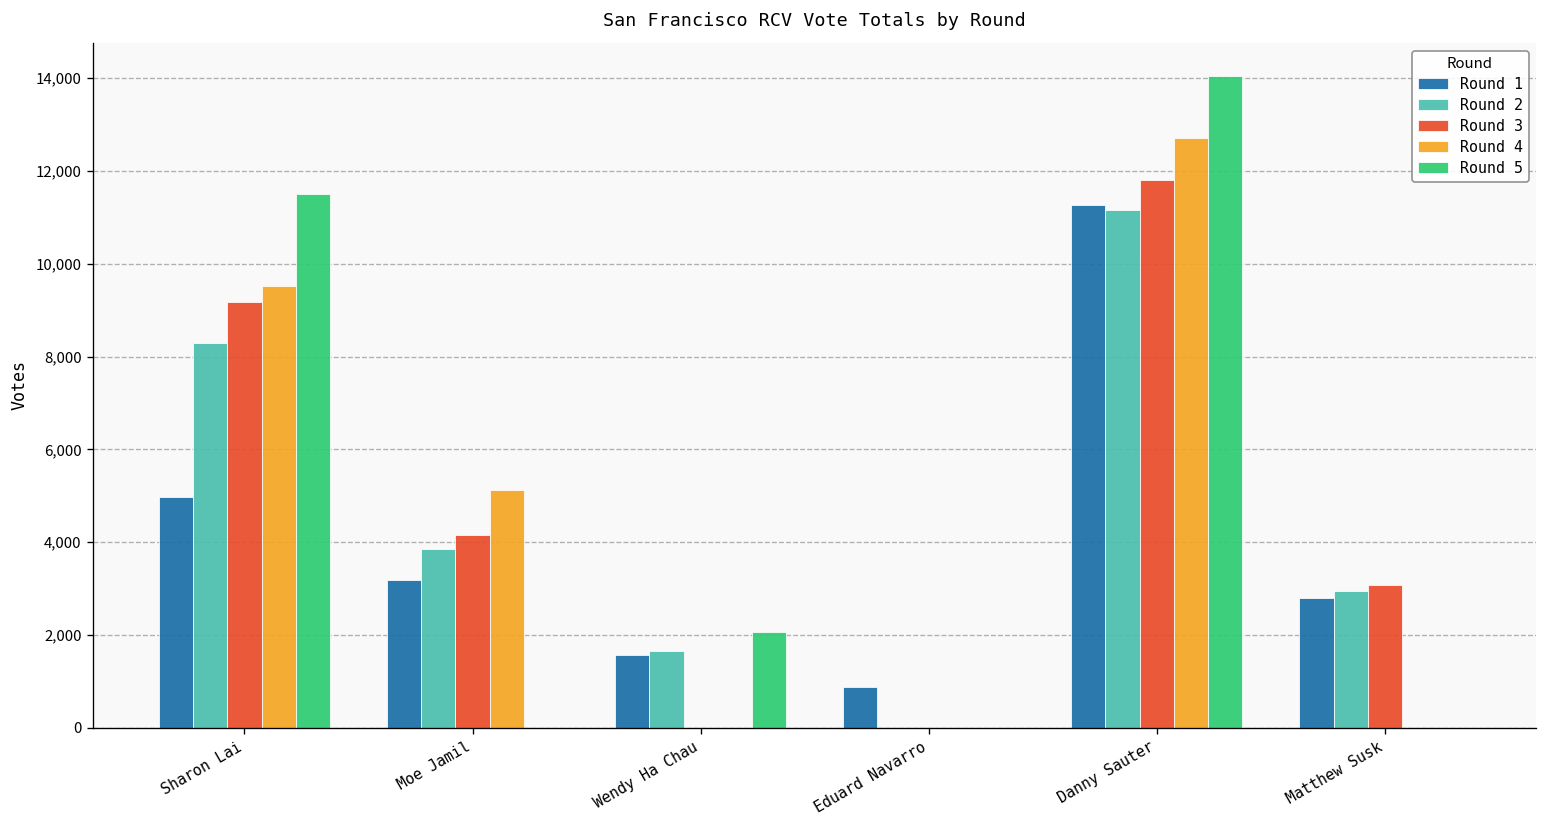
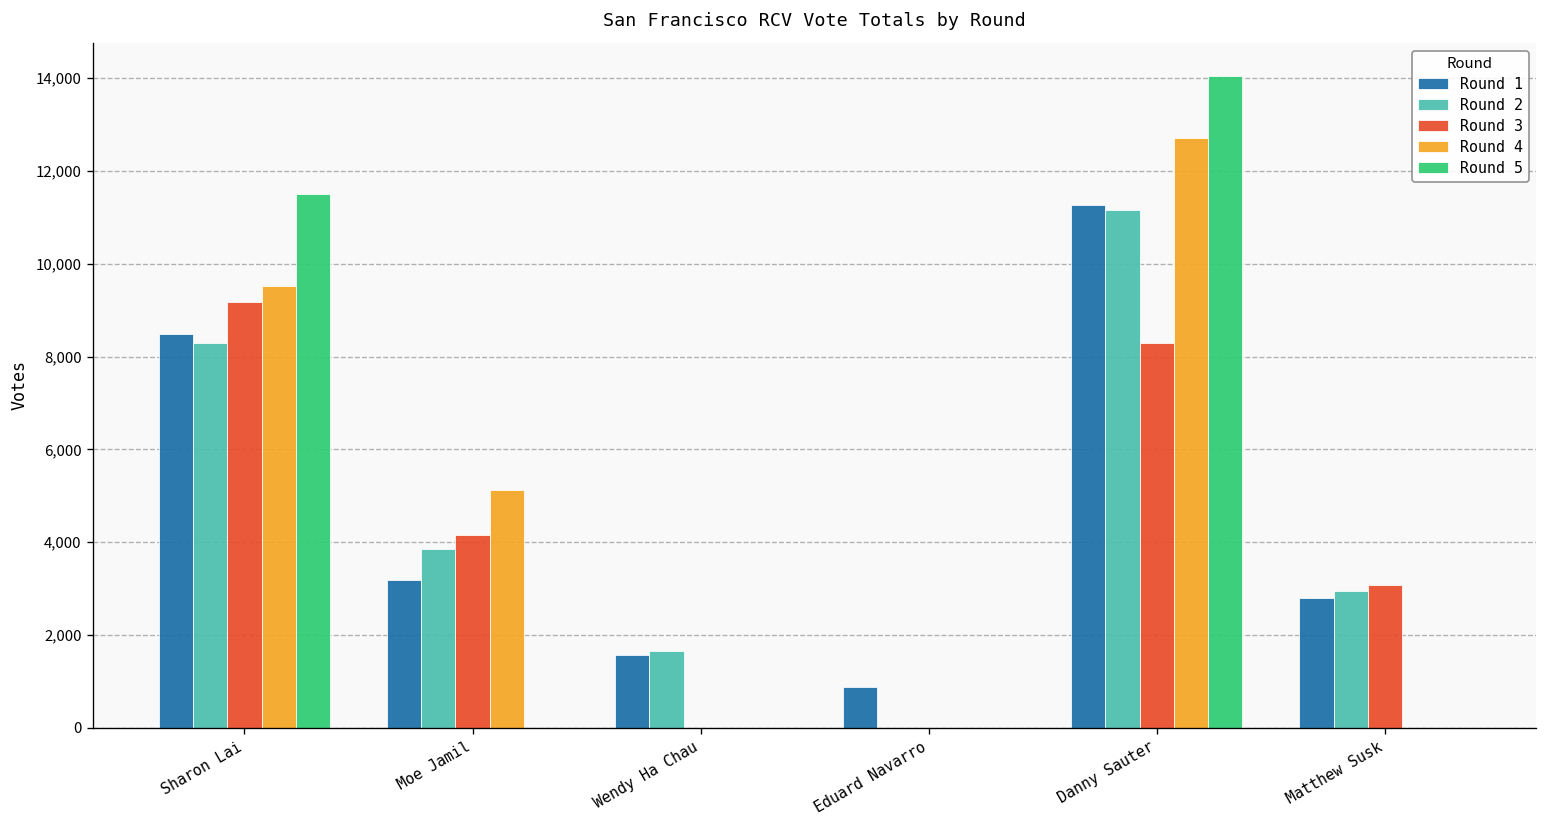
  {
    "Round 1": {
-     "Sharon Lai": "5,000",
+     "Sharon Lai": "8,500",
      "Moe Jamil": "3,200",
      "Wendy Ha Chau": "1,600",
      "Eduard Navarro": "900",
      "Danny Sauter": "11,300",
      "Matthew Susk": "2,800"
    },
    "Round 2": {
      "Sharon Lai": "8,300",
      "Moe Jamil": "3,900",
      "Wendy Ha Chau": "1,700",
      "Eduard Navarro": "0",
      "Danny Sauter": "11,200",
      "Matthew Susk": "3,000"
    },
    "Round 3": {
      "Sharon Lai": "9,200",
      "Moe Jamil": "4,200",
      "Wendy Ha Chau": "0",
      "Eduard Navarro": "0",
-     "Danny Sauter": "11,800",
+     "Danny Sauter": "8,300",
      "Matthew Susk": "3,100"
    },
    "Round 4": {
      "Sharon Lai": "9,500",
      "Moe Jamil": "5,100",
      "Wendy Ha Chau": "0",
      "Eduard Navarro": "0",
      "Danny Sauter": "12,700",
      "Matthew Susk": "0"
    },
    "Round 5": {
      "Sharon Lai": "11,500",
      "Moe Jamil": "0",
-     "Wendy Ha Chau": "2,100",
+     "Wendy Ha Chau": "0",
      "Eduard Navarro": "0",
      "Danny Sauter": "14,100",
      "Matthew Susk": "0"
    }
  }
